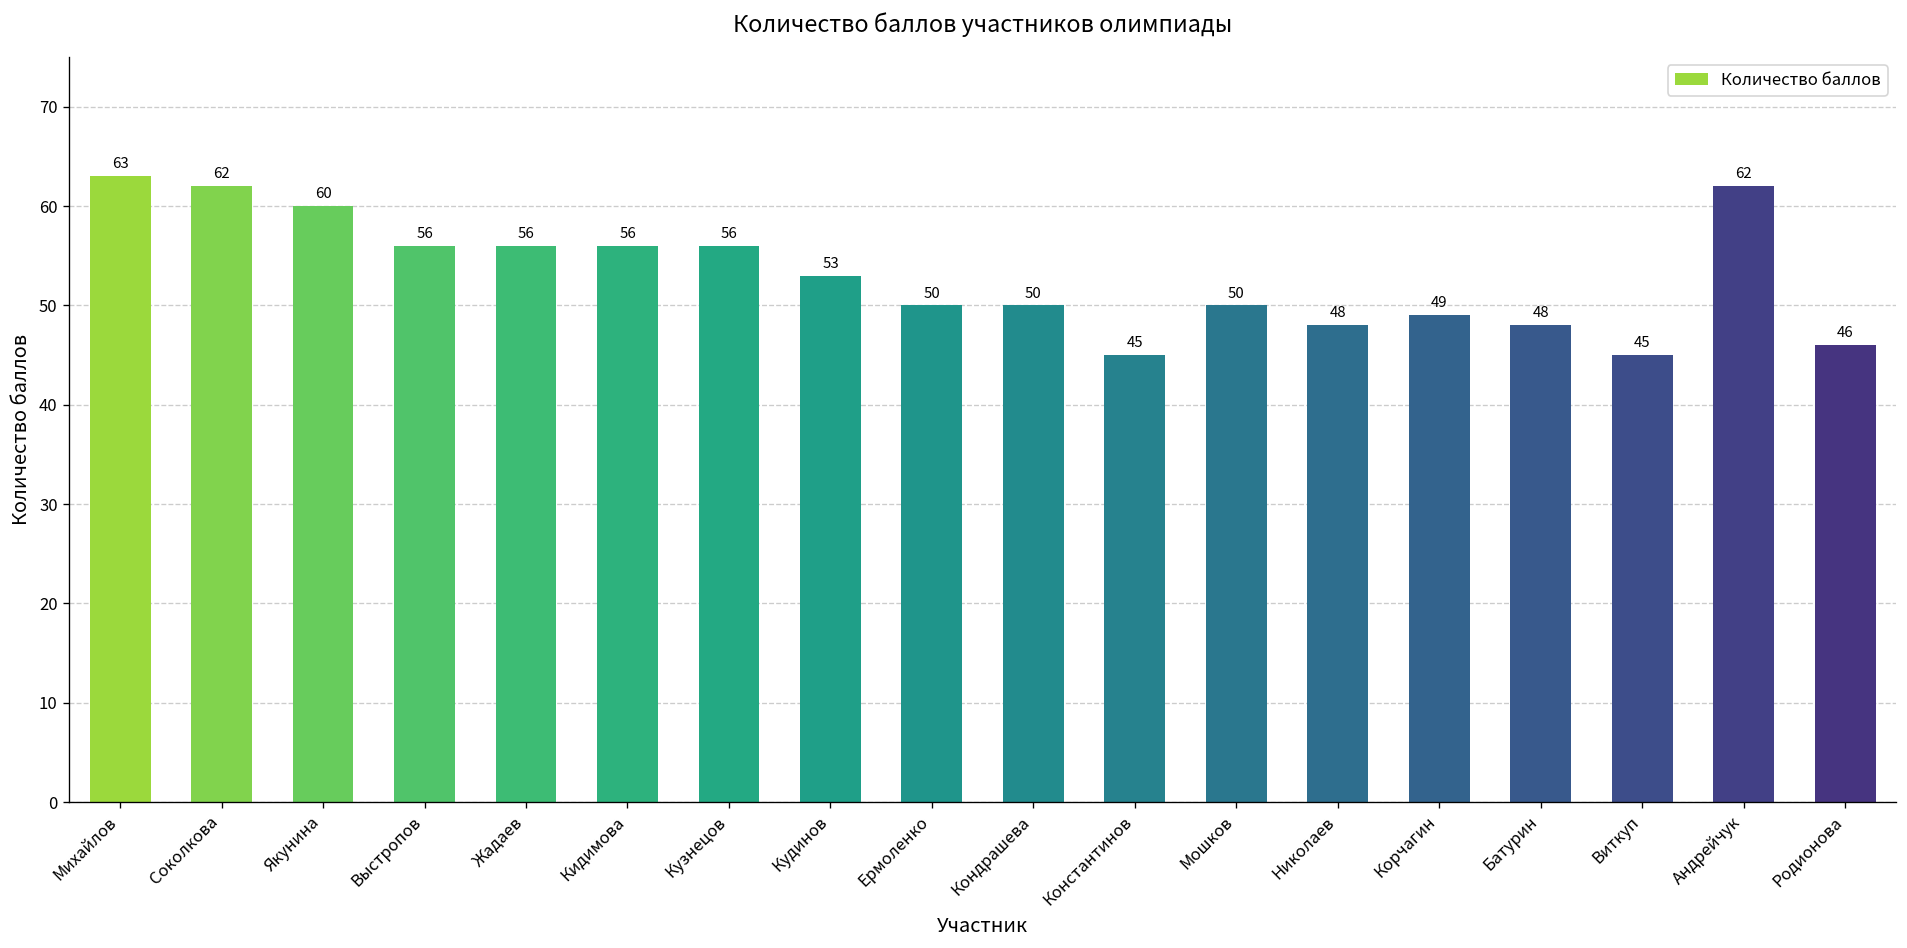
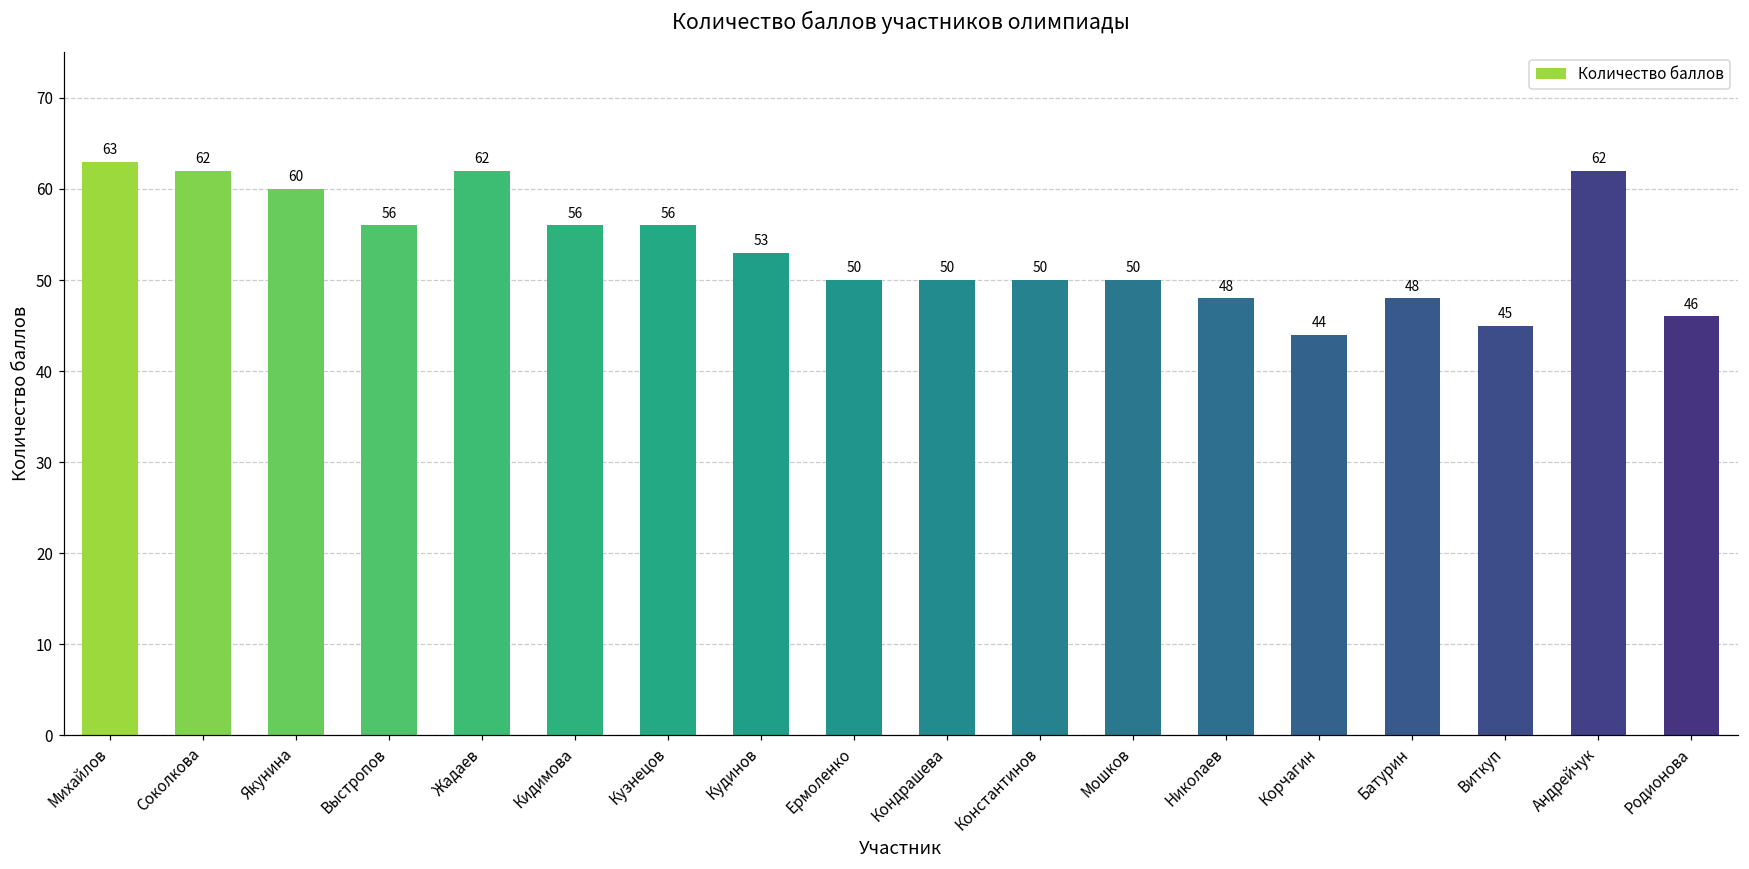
  {
    "Михайлов": 63,
    "Соколкова": 62,
    "Якунина": 60,
    "Выстропов": 56,
-   "Жадаев": 56,
+   "Жадаев": 62,
    "Кидимова": 56,
    "Кузнецов": 56,
    "Кудинов": 53,
    "Ермоленко": 50,
    "Кондрашева": 50,
-   "Константинов": 45,
+   "Константинов": 50,
    "Мошков": 50,
    "Николаев": 48,
-   "Корчагин": 49,
+   "Корчагин": 44,
    "Батурин": 48,
    "Виткуп": 45,
    "Андрейчук": 62,
    "Родионова": 46
  }
